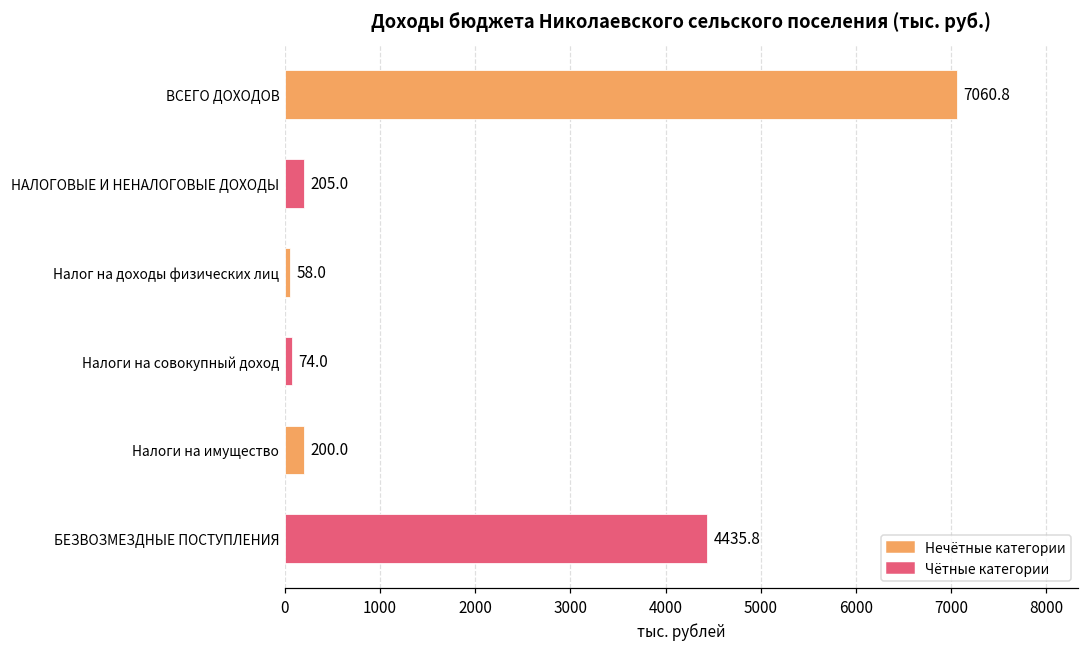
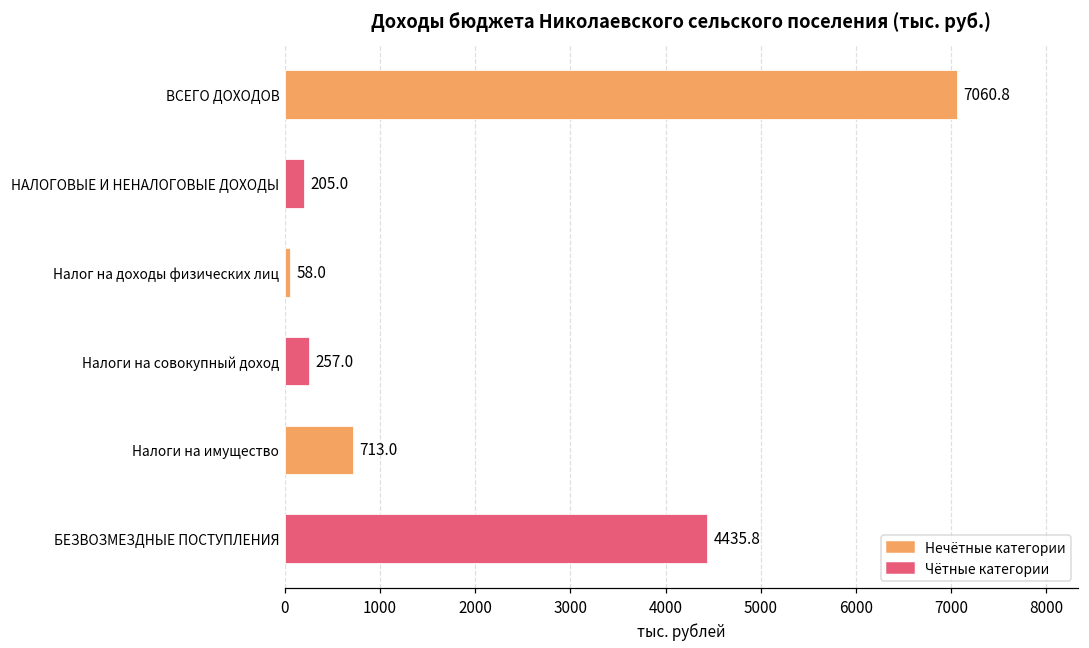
  {
    "ВСЕГО ДОХОДОВ": 7060.8,
    "НАЛОГОВЫЕ И НЕНАЛОГОВЫЕ ДОХОДЫ": 205.0,
    "Налог на доходы физических лиц": 58.0,
-   "Налоги на совокупный доход": 74.0,
-   "Налоги на имущество": 200.0,
+   "Налоги на совокупный доход": 257.0,
+   "Налоги на имущество": 713.0,
    "БЕЗВОЗМЕЗДНЫЕ ПОСТУПЛЕНИЯ": 4435.8
  }
